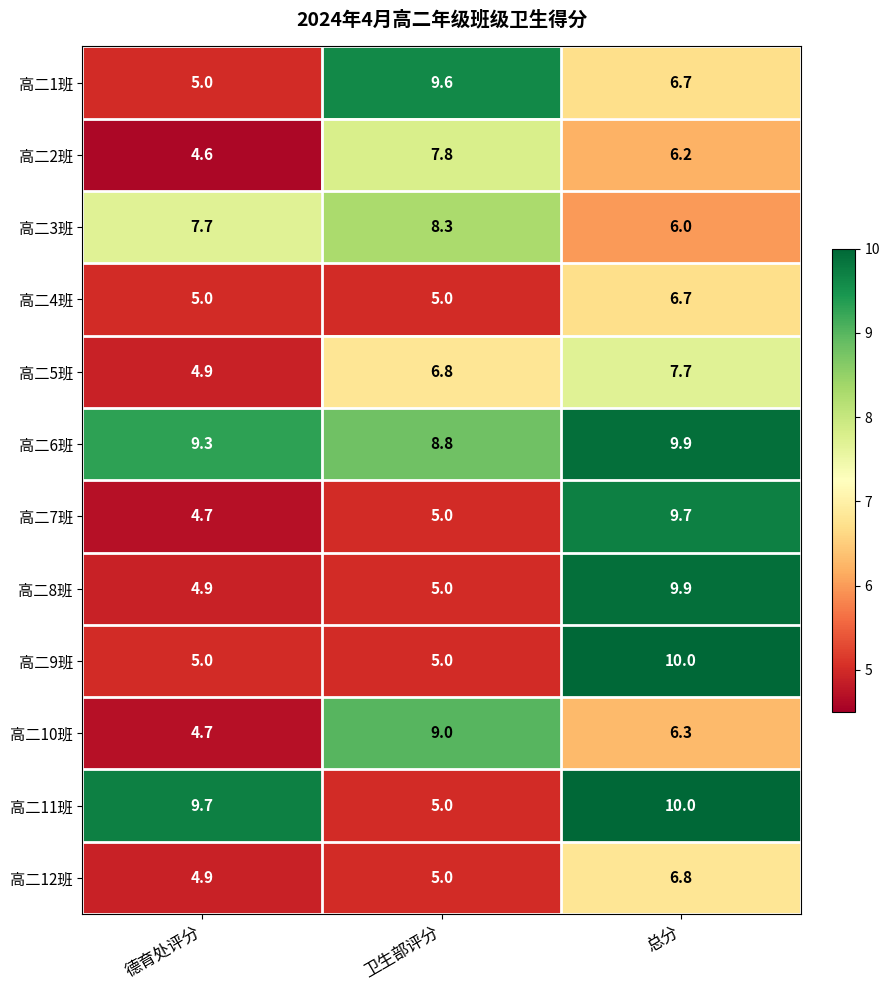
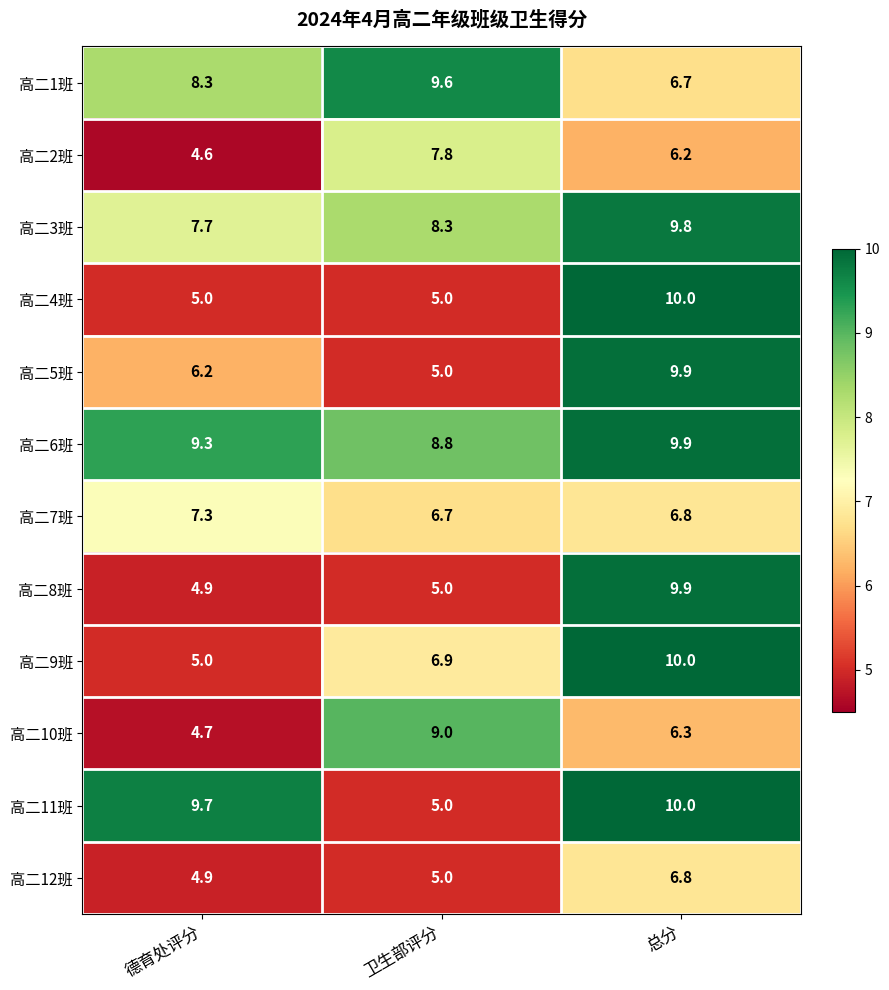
  {
    "高二1班": {
-     "德育处评分": 5.0,
+     "德育处评分": 8.3,
      "卫生部评分": 9.6,
      "总分": 6.7
    },
    "高二2班": {
      "德育处评分": 4.6,
      "卫生部评分": 7.8,
      "总分": 6.2
    },
    "高二3班": {
      "德育处评分": 7.7,
      "卫生部评分": 8.3,
-     "总分": 6.0
+     "总分": 9.8
    },
    "高二4班": {
      "德育处评分": 5.0,
      "卫生部评分": 5.0,
-     "总分": 6.7
+     "总分": 10.0
    },
    "高二5班": {
-     "德育处评分": 4.9,
-     "卫生部评分": 6.8,
-     "总分": 7.7
+     "德育处评分": 6.2,
+     "卫生部评分": 5.0,
+     "总分": 9.9
    },
    "高二6班": {
      "德育处评分": 9.3,
      "卫生部评分": 8.8,
      "总分": 9.9
    },
    "高二7班": {
-     "德育处评分": 4.7,
-     "卫生部评分": 5.0,
-     "总分": 9.7
+     "德育处评分": 7.3,
+     "卫生部评分": 6.7,
+     "总分": 6.8
    },
    "高二8班": {
      "德育处评分": 4.9,
      "卫生部评分": 5.0,
      "总分": 9.9
    },
    "高二9班": {
      "德育处评分": 5.0,
-     "卫生部评分": 5.0,
+     "卫生部评分": 6.9,
      "总分": 10.0
    },
    "高二10班": {
      "德育处评分": 4.7,
      "卫生部评分": 9.0,
      "总分": 6.3
    },
    "高二11班": {
      "德育处评分": 9.7,
      "卫生部评分": 5.0,
      "总分": 10.0
    },
    "高二12班": {
      "德育处评分": 4.9,
      "卫生部评分": 5.0,
      "总分": 6.8
    }
  }
